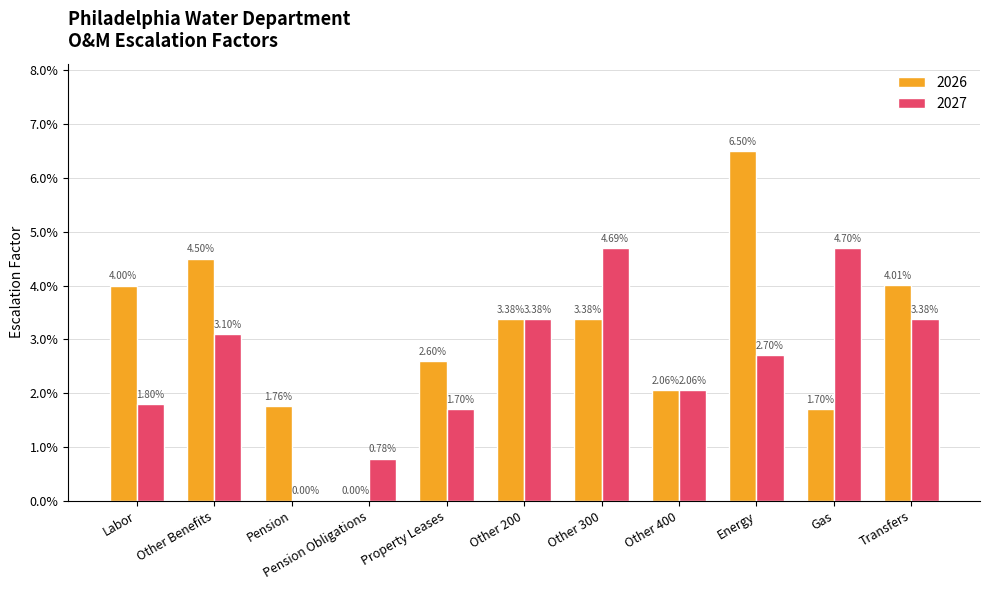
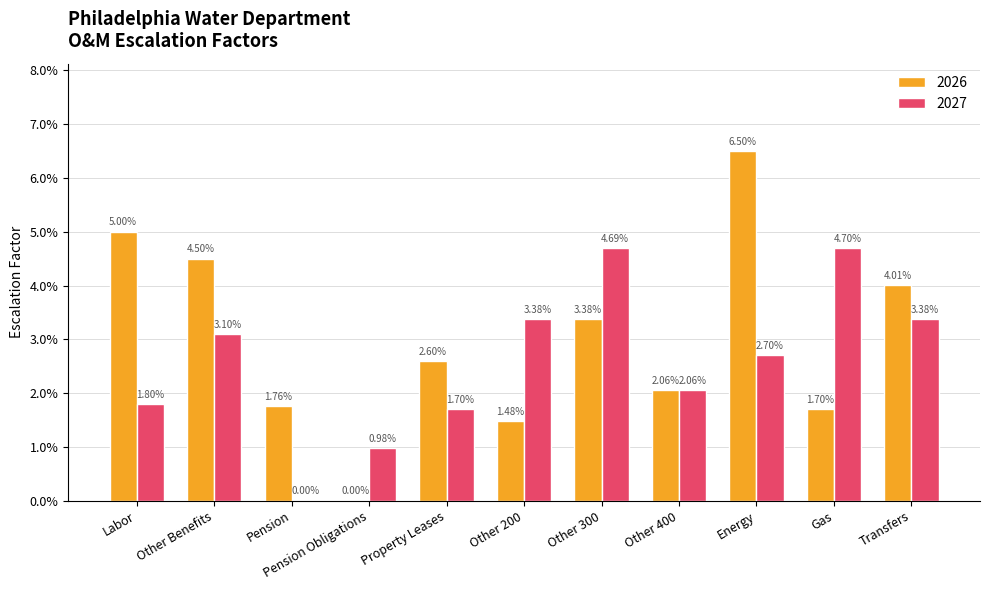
  {
    "2026": {
-     "Labor": "4.00%",
+     "Labor": "5.00%",
      "Other Benefits": "4.50%",
      "Pension": "1.76%",
      "Pension Obligations": "0.00%",
      "Property Leases": "2.60%",
-     "Other 200": "3.38%",
+     "Other 200": "1.48%",
      "Other 300": "3.38%",
      "Other 400": "2.06%",
      "Energy": "6.50%",
      "Gas": "1.70%",
      "Transfers": "4.01%"
    },
    "2027": {
      "Labor": "1.80%",
      "Other Benefits": "3.10%",
      "Pension": "0.00%",
-     "Pension Obligations": "0.78%",
+     "Pension Obligations": "0.98%",
      "Property Leases": "1.70%",
      "Other 200": "3.38%",
      "Other 300": "4.69%",
      "Other 400": "2.06%",
      "Energy": "2.70%",
      "Gas": "4.70%",
      "Transfers": "3.38%"
    }
  }
